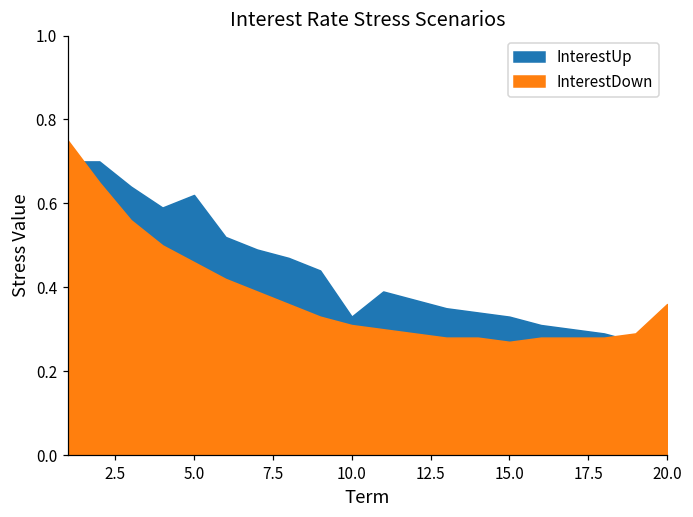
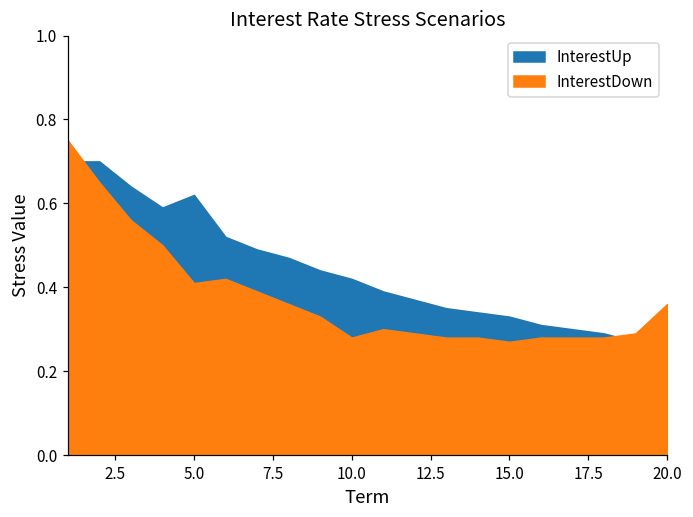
  {
    "InterestUp": {
      "5.0": 0.62,
-     "10.0": 0.33,
+     "10.0": 0.42,
      "15.0": 0.33,
      "20.0": 0.26
    },
    "InterestDown": {
-     "5.0": 0.46,
-     "10.0": 0.31,
+     "5.0": 0.41,
+     "10.0": 0.28,
      "15.0": 0.27,
      "20.0": 0.36
    }
  }
